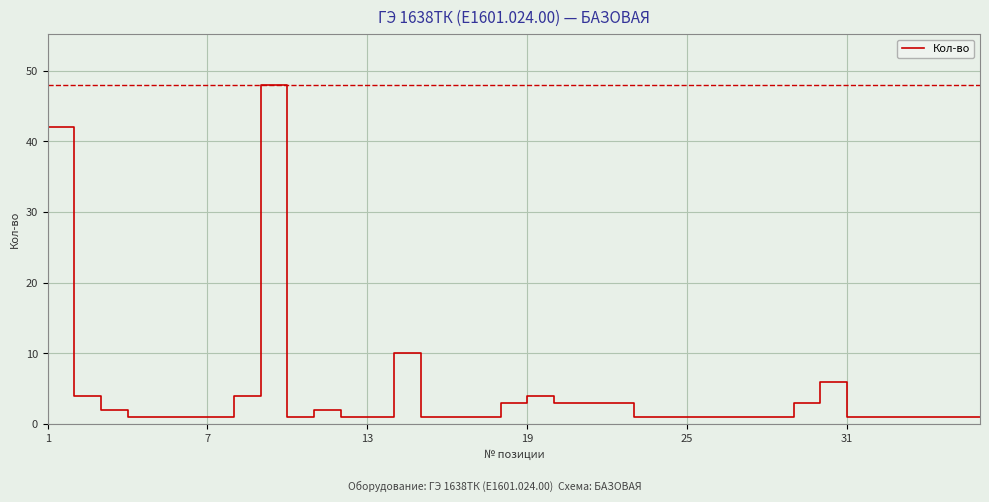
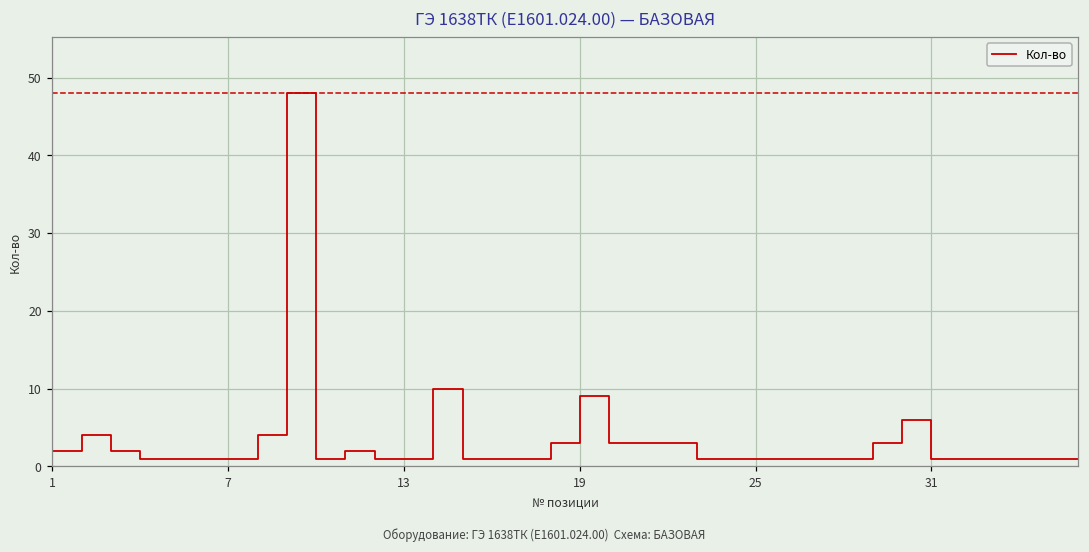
  {
-   "1": 42,
+   "1": 2,
    "7": 1,
    "13": 1,
-   "19": 4,
+   "19": 9,
    "25": 1,
    "31": 1
  }
